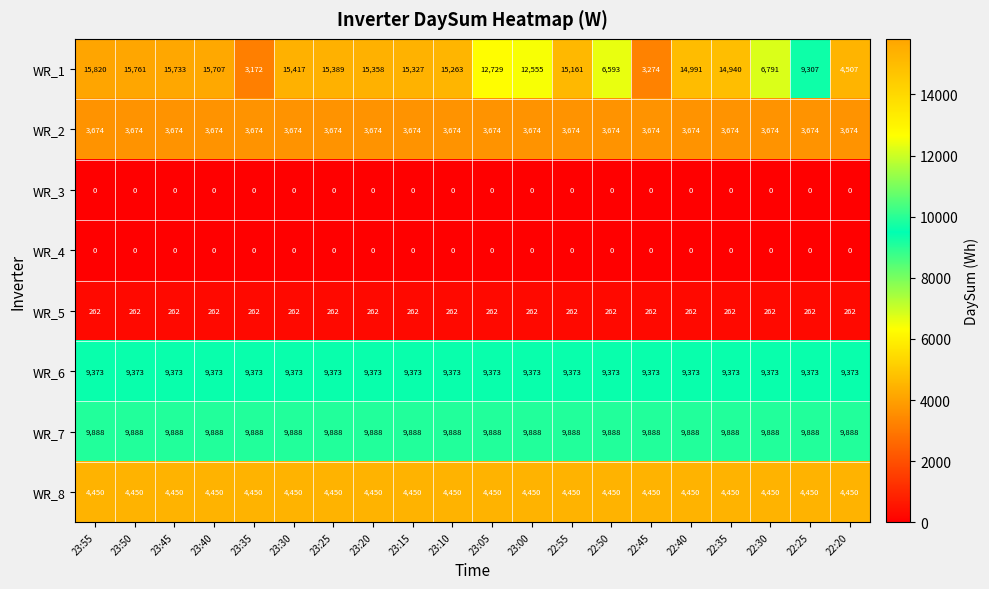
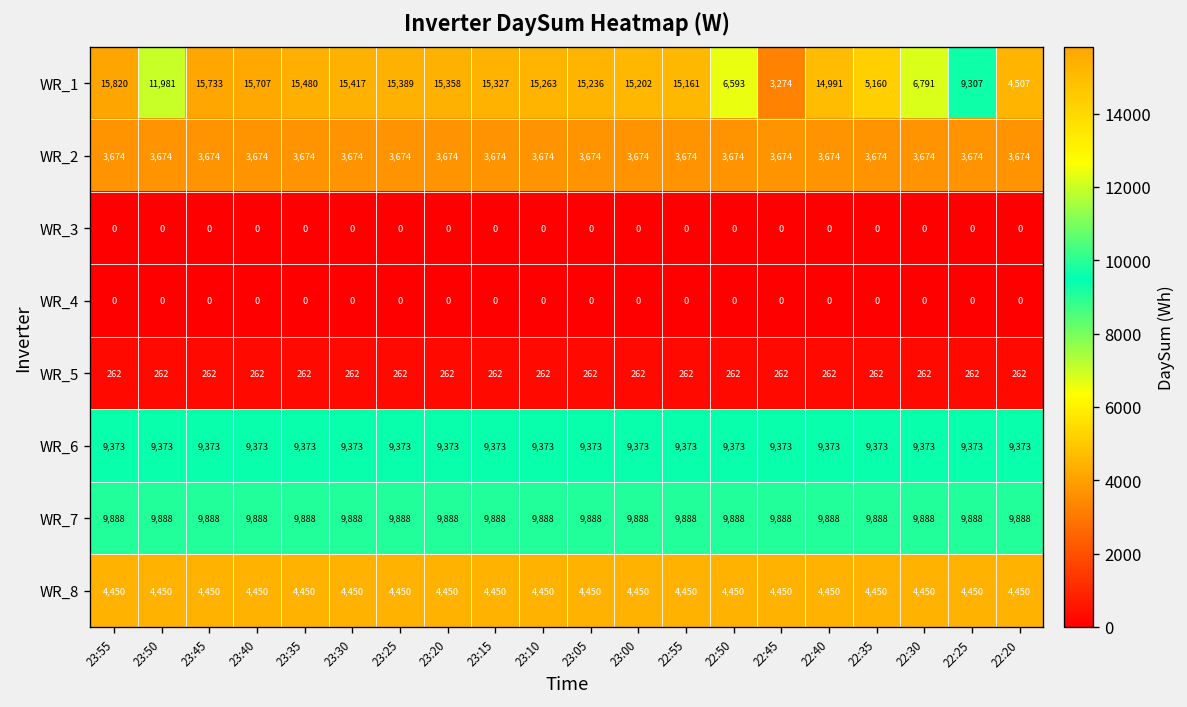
  {
    "WR_1": {
      "23:55": "15,820",
-     "23:50": "15,761",
+     "23:50": "11,981",
      "23:45": "15,733",
      "23:40": "15,707",
-     "23:35": "3,172",
+     "23:35": "15,480",
      "23:30": "15,417",
      "23:25": "15,389",
      "23:20": "15,358",
      "23:15": "15,327",
      "23:10": "15,263",
-     "23:05": "12,729",
-     "23:00": "12,555",
+     "23:05": "15,236",
+     "23:00": "15,202",
      "22:55": "15,161",
      "22:50": "6,593",
      "22:45": "3,274",
      "22:40": "14,991",
-     "22:35": "14,940",
+     "22:35": "5,160",
      "22:30": "6,791",
      "22:25": "9,307",
      "22:20": "4,507"
    },
    "WR_2": {
      "23:55": "3,674",
      "23:50": "3,674",
      "23:45": "3,674",
      "23:40": "3,674",
      "23:35": "3,674",
      "23:30": "3,674",
      "23:25": "3,674",
      "23:20": "3,674",
      "23:15": "3,674",
      "23:10": "3,674",
      "23:05": "3,674",
      "23:00": "3,674",
      "22:55": "3,674",
      "22:50": "3,674",
      "22:45": "3,674",
      "22:40": "3,674",
      "22:35": "3,674",
      "22:30": "3,674",
      "22:25": "3,674",
      "22:20": "3,674"
    },
    "WR_3": {
      "23:55": "0",
      "23:50": "0",
      "23:45": "0",
      "23:40": "0",
      "23:35": "0",
      "23:30": "0",
      "23:25": "0",
      "23:20": "0",
      "23:15": "0",
      "23:10": "0",
      "23:05": "0",
      "23:00": "0",
      "22:55": "0",
      "22:50": "0",
      "22:45": "0",
      "22:40": "0",
      "22:35": "0",
      "22:30": "0",
      "22:25": "0",
      "22:20": "0"
    },
    "WR_4": {
      "23:55": "0",
      "23:50": "0",
      "23:45": "0",
      "23:40": "0",
      "23:35": "0",
      "23:30": "0",
      "23:25": "0",
      "23:20": "0",
      "23:15": "0",
      "23:10": "0",
      "23:05": "0",
      "23:00": "0",
      "22:55": "0",
      "22:50": "0",
      "22:45": "0",
      "22:40": "0",
      "22:35": "0",
      "22:30": "0",
      "22:25": "0",
      "22:20": "0"
    },
    "WR_5": {
      "23:55": "262",
      "23:50": "262",
      "23:45": "262",
      "23:40": "262",
      "23:35": "262",
      "23:30": "262",
      "23:25": "262",
      "23:20": "262",
      "23:15": "262",
      "23:10": "262",
      "23:05": "262",
      "23:00": "262",
      "22:55": "262",
      "22:50": "262",
      "22:45": "262",
      "22:40": "262",
      "22:35": "262",
      "22:30": "262",
      "22:25": "262",
      "22:20": "262"
    },
    "WR_6": {
      "23:55": "9,373",
      "23:50": "9,373",
      "23:45": "9,373",
      "23:40": "9,373",
      "23:35": "9,373",
      "23:30": "9,373",
      "23:25": "9,373",
      "23:20": "9,373",
      "23:15": "9,373",
      "23:10": "9,373",
      "23:05": "9,373",
      "23:00": "9,373",
      "22:55": "9,373",
      "22:50": "9,373",
      "22:45": "9,373",
      "22:40": "9,373",
      "22:35": "9,373",
      "22:30": "9,373",
      "22:25": "9,373",
      "22:20": "9,373"
    },
    "WR_7": {
      "23:55": "9,888",
      "23:50": "9,888",
      "23:45": "9,888",
      "23:40": "9,888",
      "23:35": "9,888",
      "23:30": "9,888",
      "23:25": "9,888",
      "23:20": "9,888",
      "23:15": "9,888",
      "23:10": "9,888",
      "23:05": "9,888",
      "23:00": "9,888",
      "22:55": "9,888",
      "22:50": "9,888",
      "22:45": "9,888",
      "22:40": "9,888",
      "22:35": "9,888",
      "22:30": "9,888",
      "22:25": "9,888",
      "22:20": "9,888"
    },
    "WR_8": {
      "23:55": "4,450",
      "23:50": "4,450",
      "23:45": "4,450",
      "23:40": "4,450",
      "23:35": "4,450",
      "23:30": "4,450",
      "23:25": "4,450",
      "23:20": "4,450",
      "23:15": "4,450",
      "23:10": "4,450",
      "23:05": "4,450",
      "23:00": "4,450",
      "22:55": "4,450",
      "22:50": "4,450",
      "22:45": "4,450",
      "22:40": "4,450",
      "22:35": "4,450",
      "22:30": "4,450",
      "22:25": "4,450",
      "22:20": "4,450"
    }
  }
